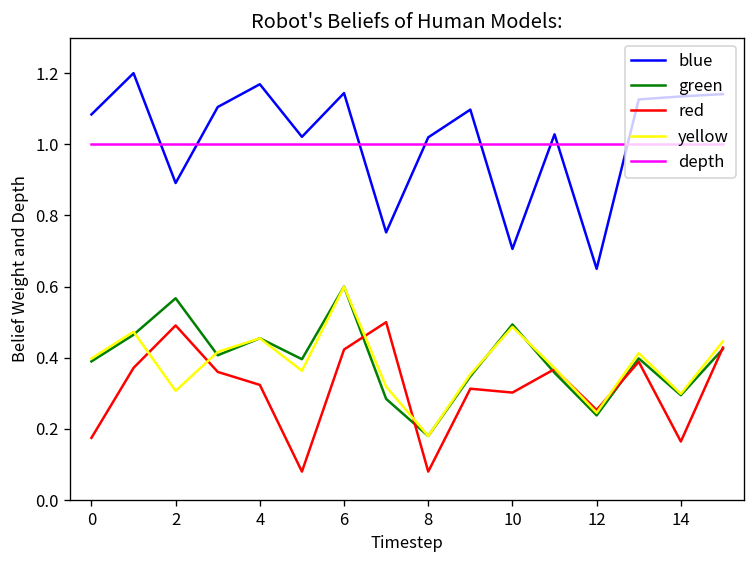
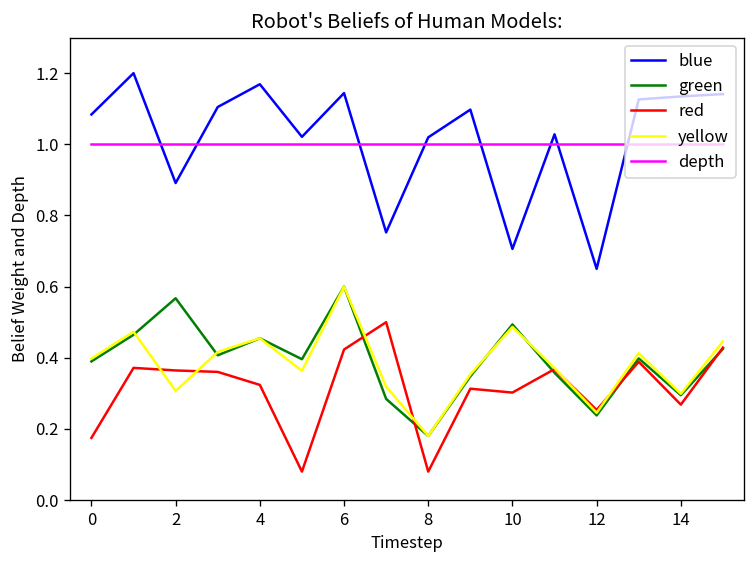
  {
    "blue": {
      "0": 1.08,
      "2": 0.89,
      "4": 1.17,
      "6": 1.14,
      "8": 1.02,
      "10": 0.71,
      "12": 0.65
    },
    "green": {
      "2": 0.57
    },
    "red": {
      "0": 0.17,
-     "2": 0.49,
+     "2": 0.36,
      "4": 0.32,
      "6": 0.42,
      "8": 0.08,
      "10": 0.30,
-     "14": 0.16
+     "14": 0.27
    },
    "yellow": {
      "2": 0.31
    },
    "depth": {
      "0": 1.00,
      "2": 1.00,
      "4": 1.00,
      "6": 1.00,
      "8": 1.00,
      "10": 1.00,
      "12": 1.00
    }
  }
